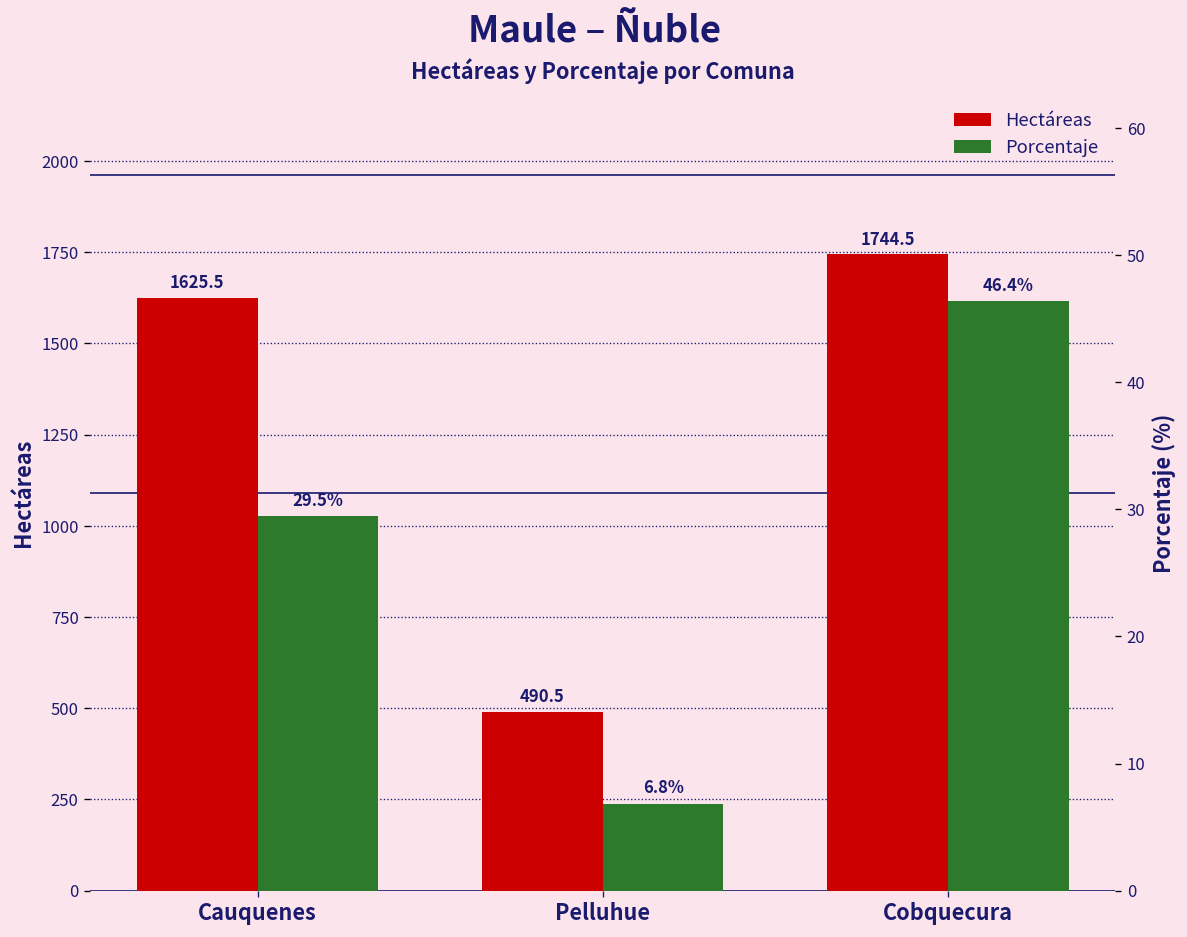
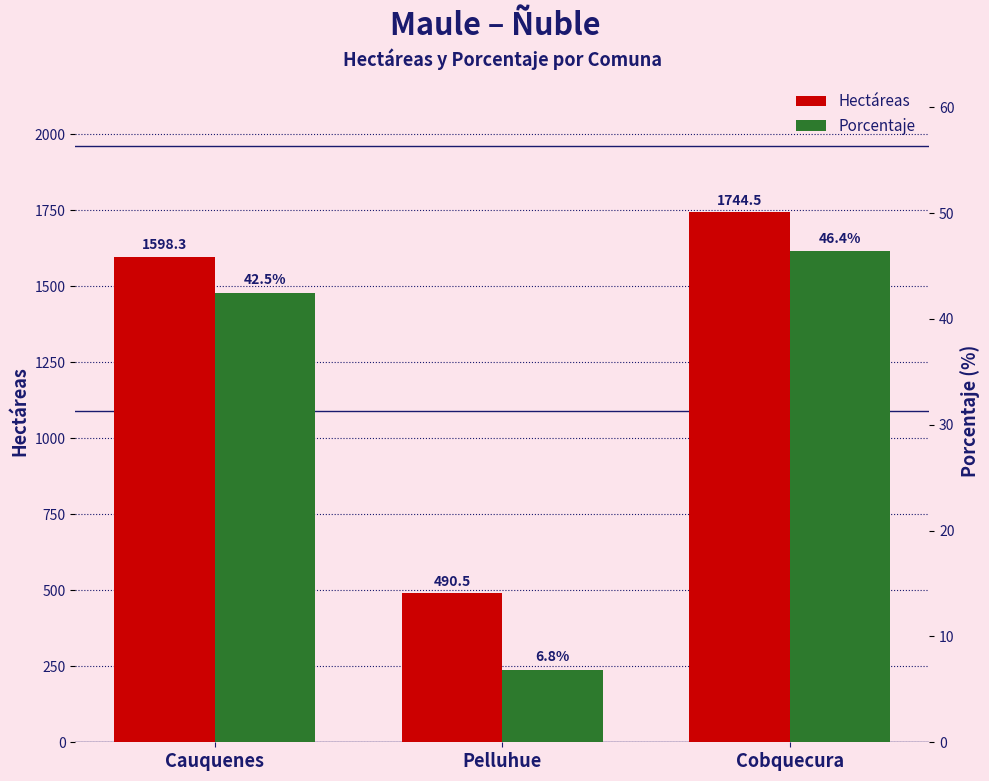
  {
    "Hectáreas": {
-     "Cauquenes": "1625.5",
+     "Cauquenes": "1598.3",
      "Pelluhue": "490.5",
      "Cobquecura": "1744.5"
    },
    "Porcentaje": {
-     "Cauquenes": "29.5%",
+     "Cauquenes": "42.5%",
      "Pelluhue": "6.8%",
      "Cobquecura": "46.4%"
    }
  }
